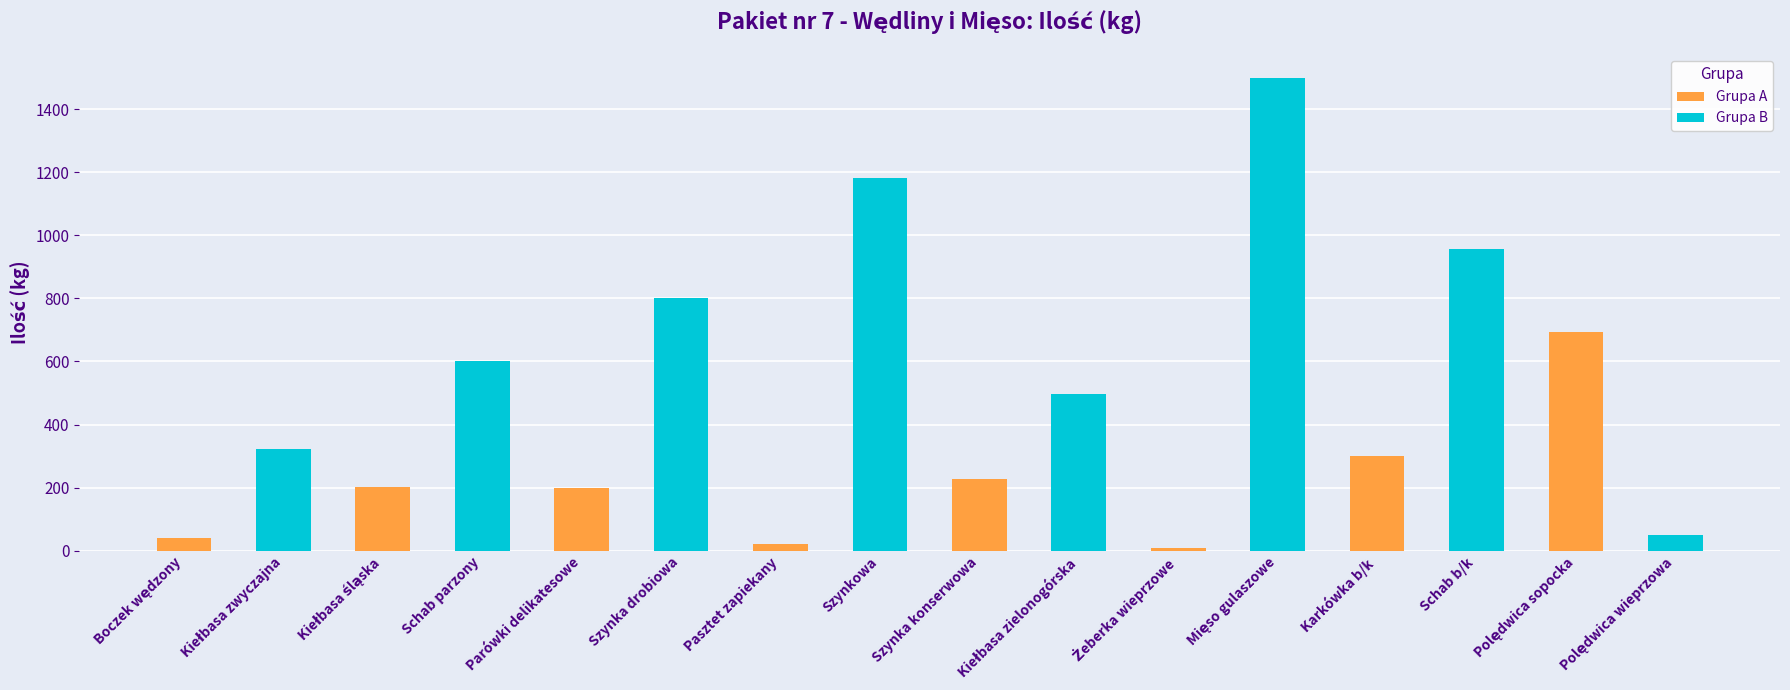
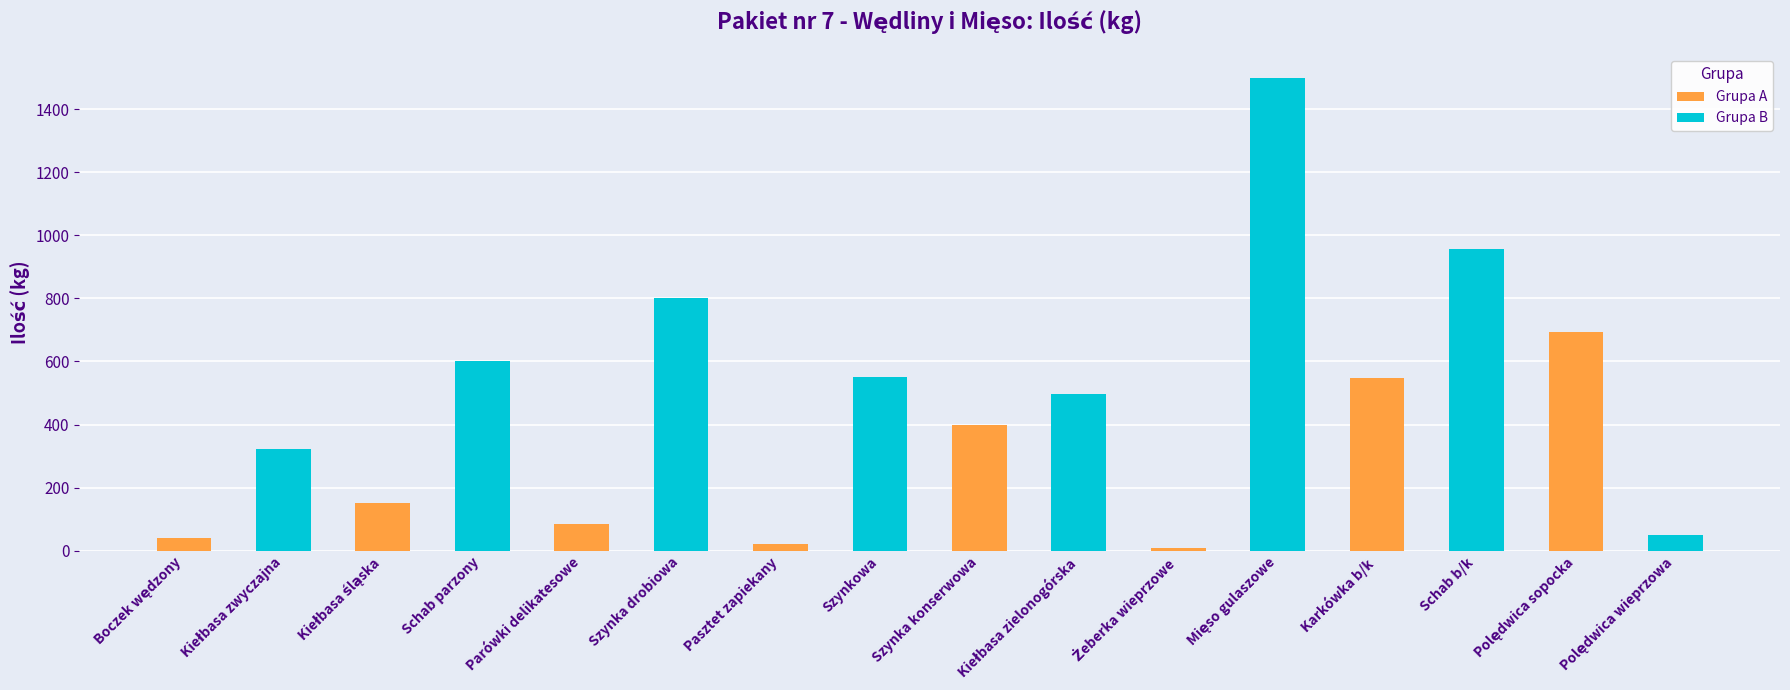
  {
    "Grupa A": {
      "Boczek wędzony": 40,
-     "Kiełbasa śląska": 200,
-     "Parówki delikatesowe": 200,
+     "Kiełbasa śląska": 150,
+     "Parówki delikatesowe": 90,
      "Pasztet zapiekany": 20,
-     "Szynka konserwowa": 230,
+     "Szynka konserwowa": 400,
      "Żeberka wieprzowe": 10,
-     "Karkówka b/k": 300,
+     "Karkówka b/k": 550,
      "Polędwica sopocka": 700
    },
    "Grupa B": {
      "Kiełbasa zwyczajna": 320,
      "Schab parzony": 600,
      "Szynka drobiowa": 800,
-     "Szynkowa": 1180,
+     "Szynkowa": 550,
      "Kiełbasa zielonogórska": 500,
      "Mięso gulaszowe": 1500,
      "Schab b/k": 960,
      "Polędwica wieprzowa": 50
    }
  }
